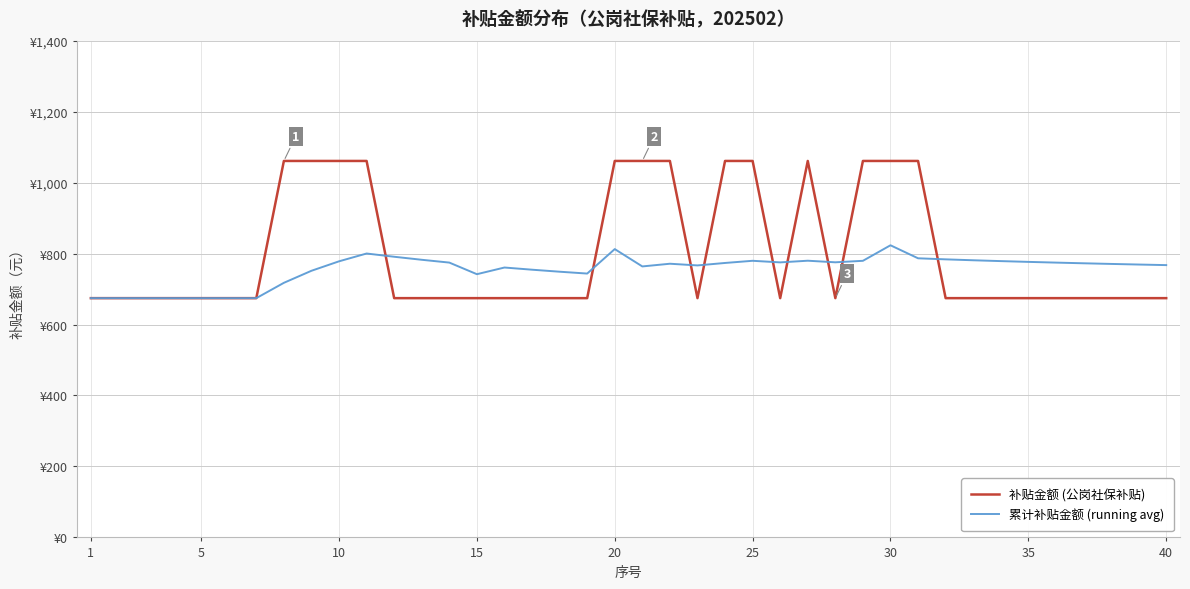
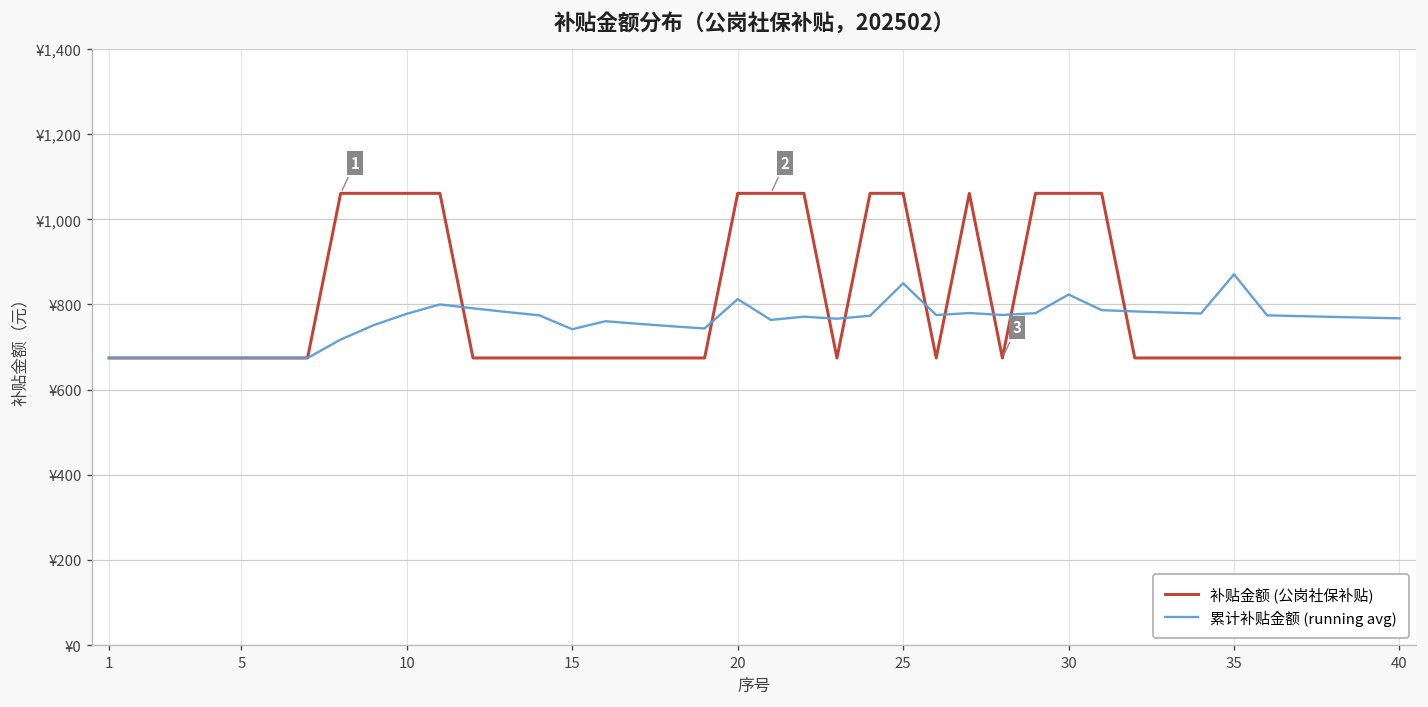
  {
    "补贴金额 (公岗社保补贴)": {
      "10": "¥1,060",
      "15": "¥670",
      "20": "¥1,060",
      "25": "¥1,060",
      "30": "¥1,060",
      "35": "¥670",
      "40": "¥670"
    },
    "累计补贴金额 (running avg)": {
      "10": "¥780",
      "15": "¥740",
      "20": "¥810",
-     "25": "¥780",
+     "25": "¥850",
      "30": "¥820",
-     "35": "¥780",
+     "35": "¥870",
      "40": "¥770"
    }
  }
